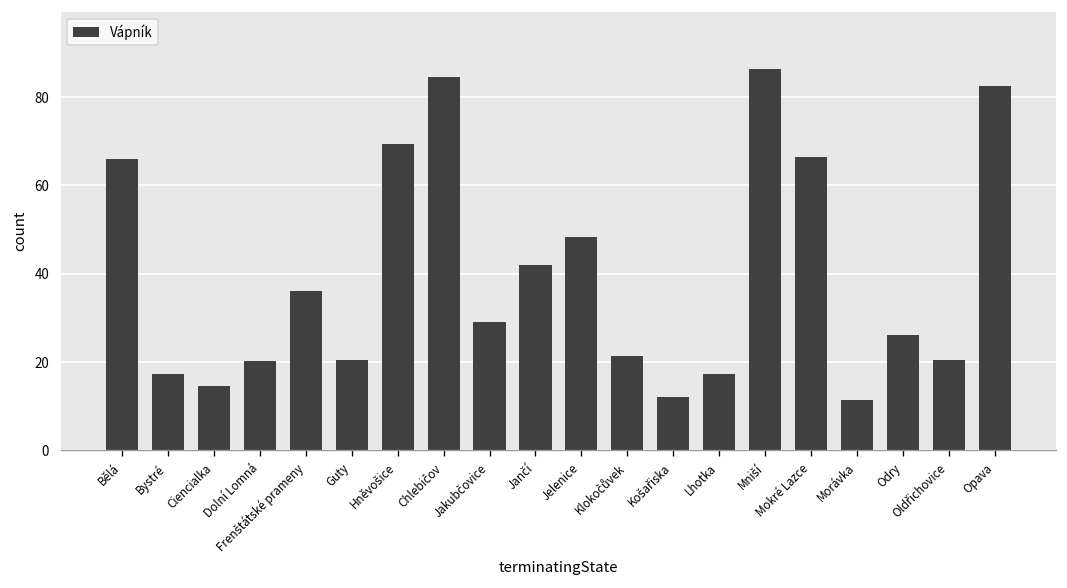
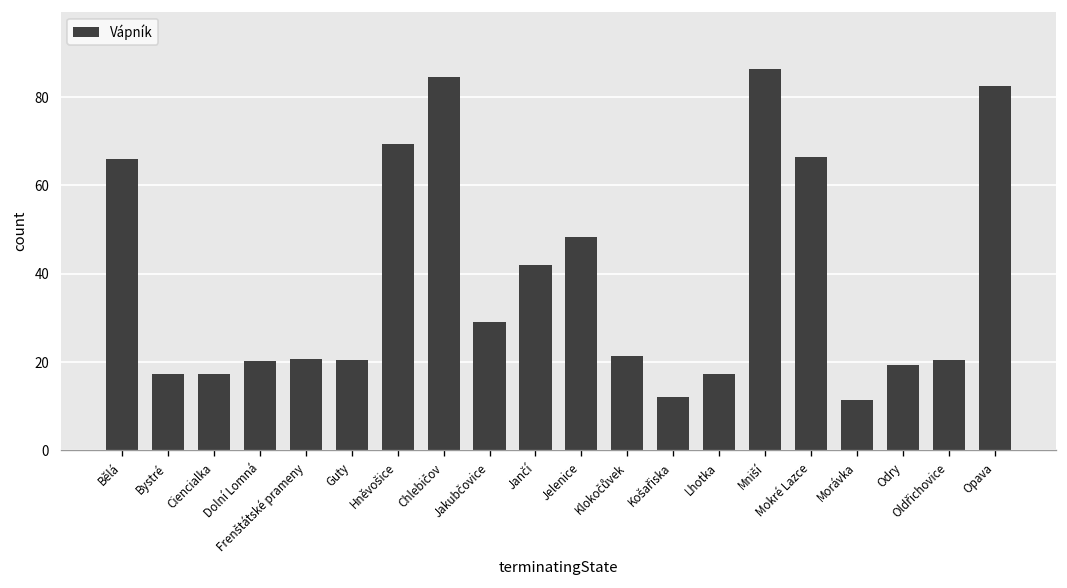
  {
    "Bělá": 66,
    "Bystré": 17,
-   "Ciencialka": 15,
+   "Ciencialka": 17,
    "Dolní Lomná": 20,
-   "Frenštátské prameny": 36,
+   "Frenštátské prameny": 21,
    "Guty": 20,
    "Hněvošice": 69,
    "Chlebičov": 84,
    "Jakubčovice": 29,
    "Jančí": 42,
    "Jelenice": 48,
    "Klokočůvek": 21,
    "Košařiska": 12,
    "Lhotka": 17,
    "Mniší": 86,
    "Mokré Lazce": 66,
    "Morávka": 11,
-   "Odry": 26,
+   "Odry": 19,
    "Oldřichovice": 21,
    "Opava": 83
  }
